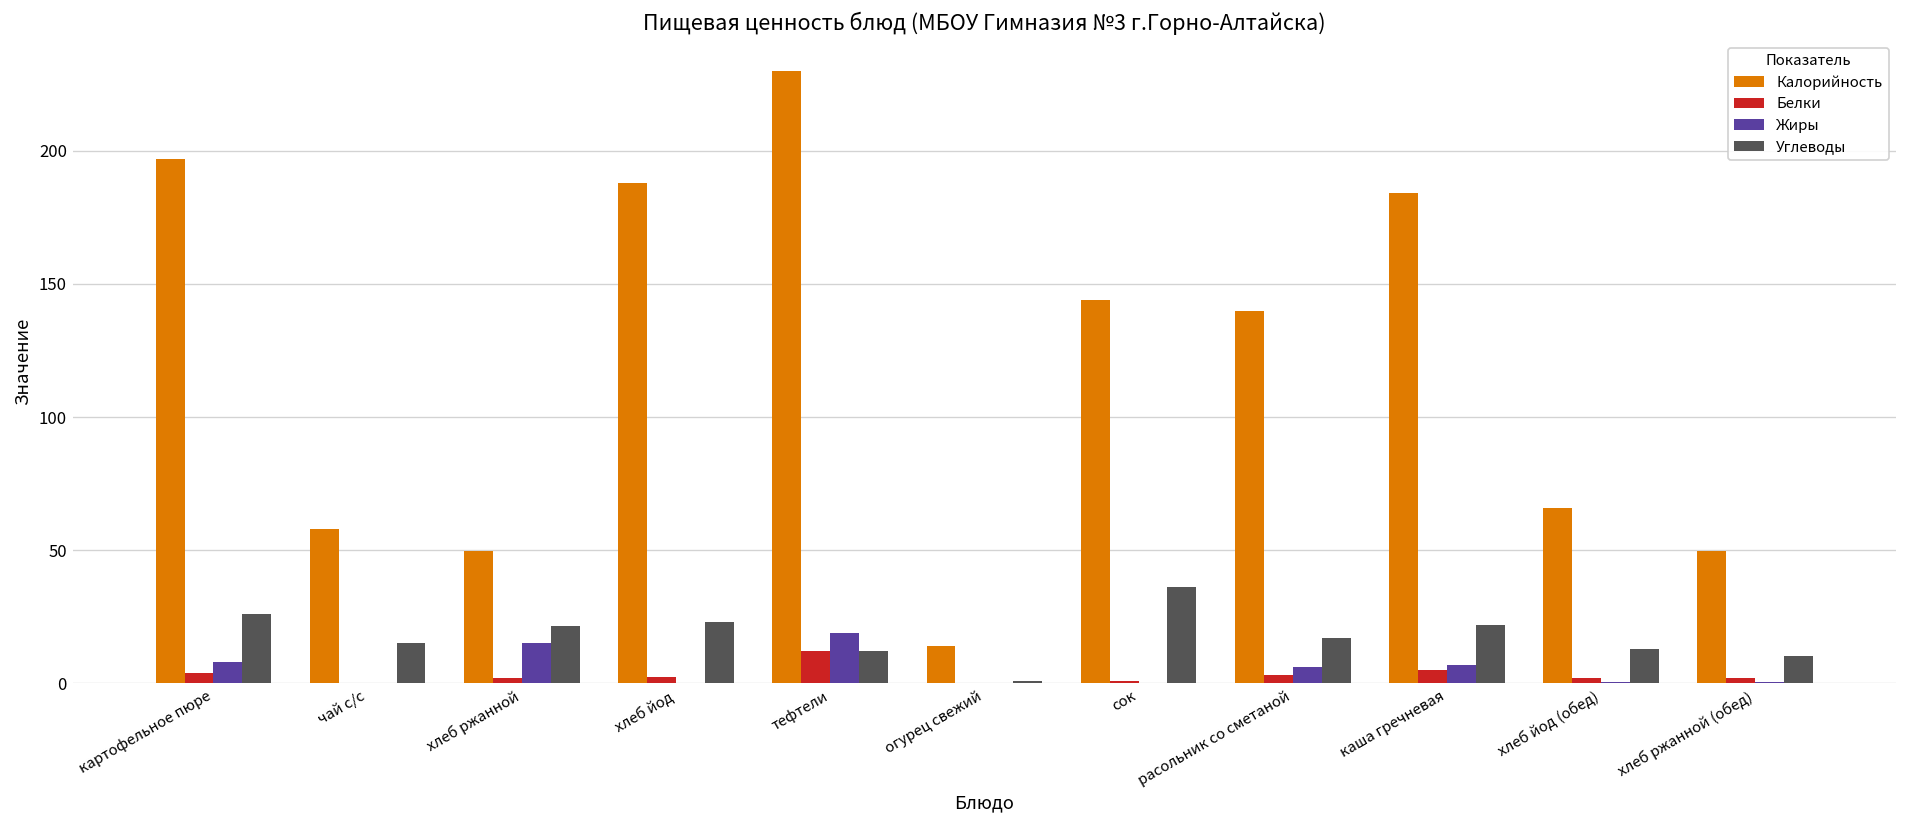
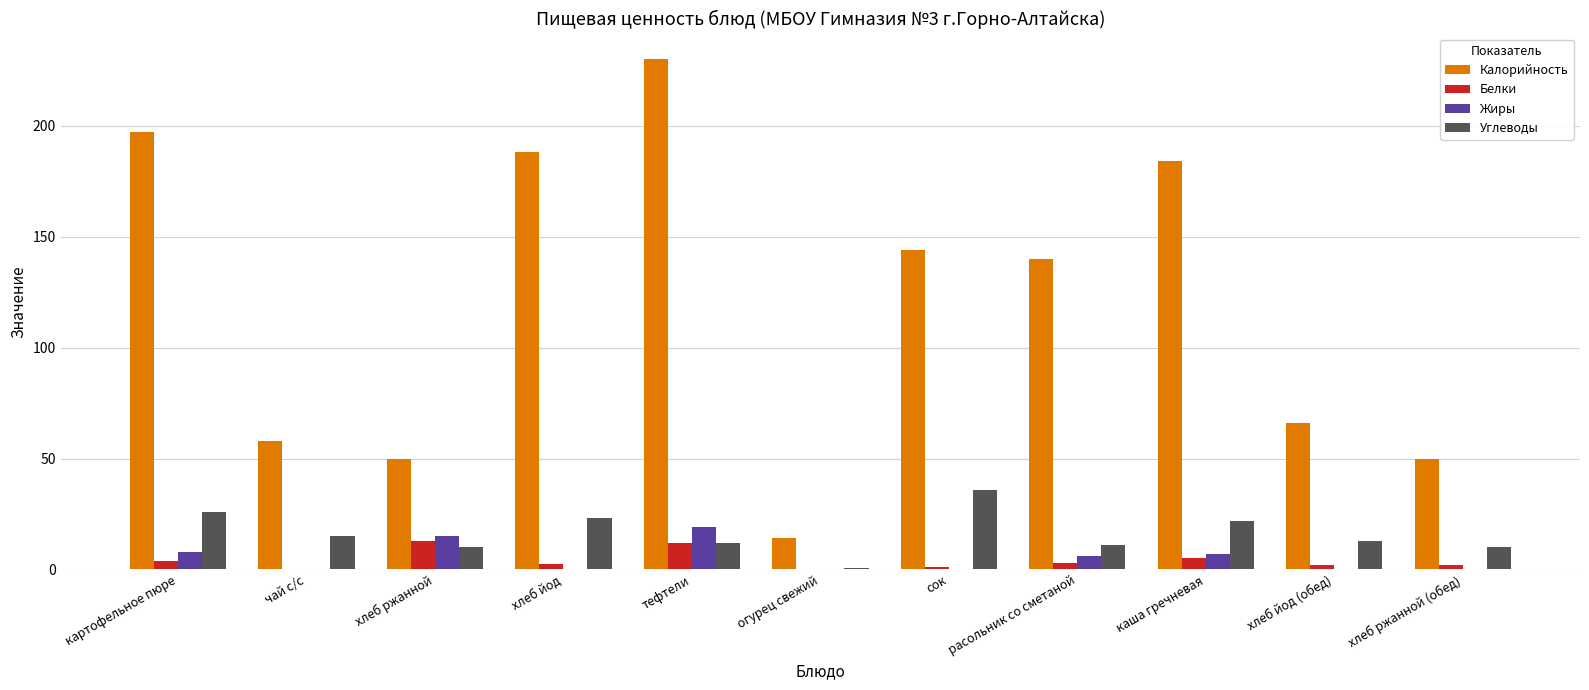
  {
    "Калорийность": {
      "картофельное пюре": 197,
      "чай с/с": 58,
      "хлеб ржанной": 50,
      "хлеб йод": 188,
      "тефтели": 230,
      "огурец свежий": 14,
      "сок": 144,
      "расольник со сметаной": 140,
      "каша гречневая": 184,
      "хлеб йод (обед)": 66,
      "хлеб ржанной (обед)": 50
    },
    "Белки": {
      "картофельное пюре": 4,
      "чай с/с": 0,
-     "хлеб ржанной": 2,
+     "хлеб ржанной": 13,
      "хлеб йод": 2,
      "тефтели": 12,
      "огурец свежий": 0,
      "расольник со сметаной": 3,
      "каша гречневая": 5,
      "хлеб йод (обед)": 2,
      "хлеб ржанной (обед)": 2
    },
    "Жиры": {
      "картофельное пюре": 8,
      "чай с/с": 0,
      "хлеб ржанной": 15,
      "тефтели": 19,
      "сок": 0,
      "расольник со сметаной": 6,
      "каша гречневая": 7
    },
    "Углеводы": {
      "картофельное пюре": 26,
      "чай с/с": 15,
-     "хлеб ржанной": 22,
+     "хлеб ржанной": 10,
      "хлеб йод": 23,
      "тефтели": 12,
      "сок": 36,
-     "расольник со сметаной": 17,
+     "расольник со сметаной": 11,
      "каша гречневая": 22,
      "хлеб йод (обед)": 13,
      "хлеб ржанной (обед)": 10
    }
  }
